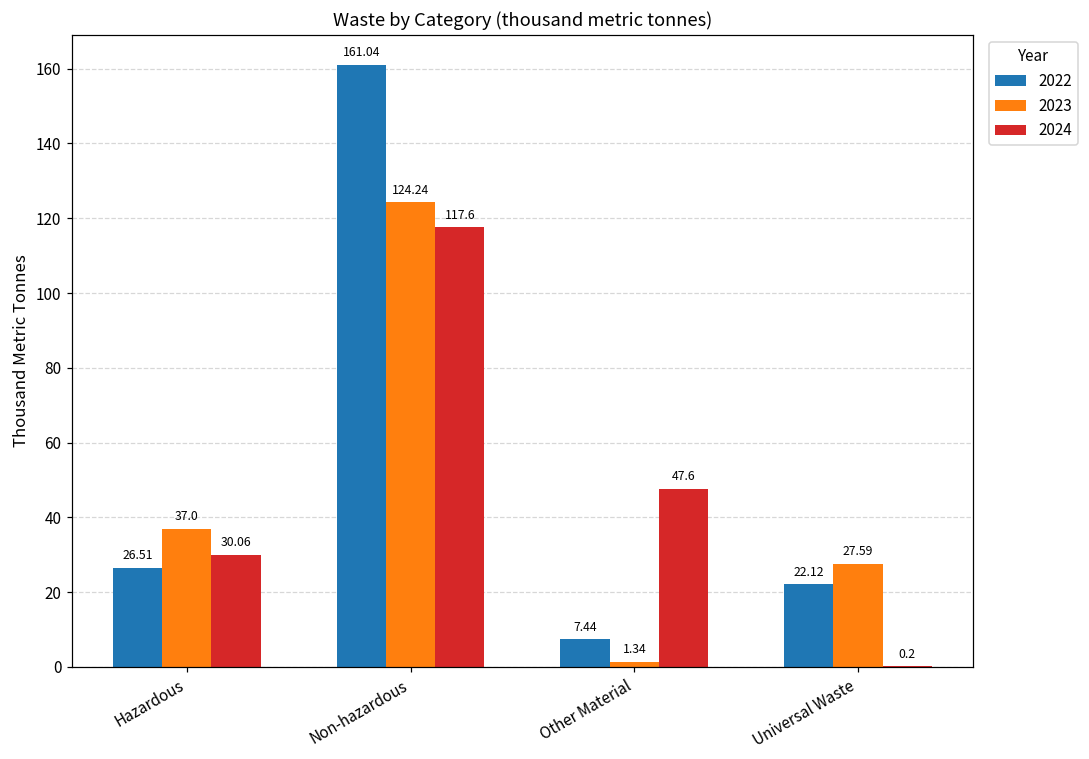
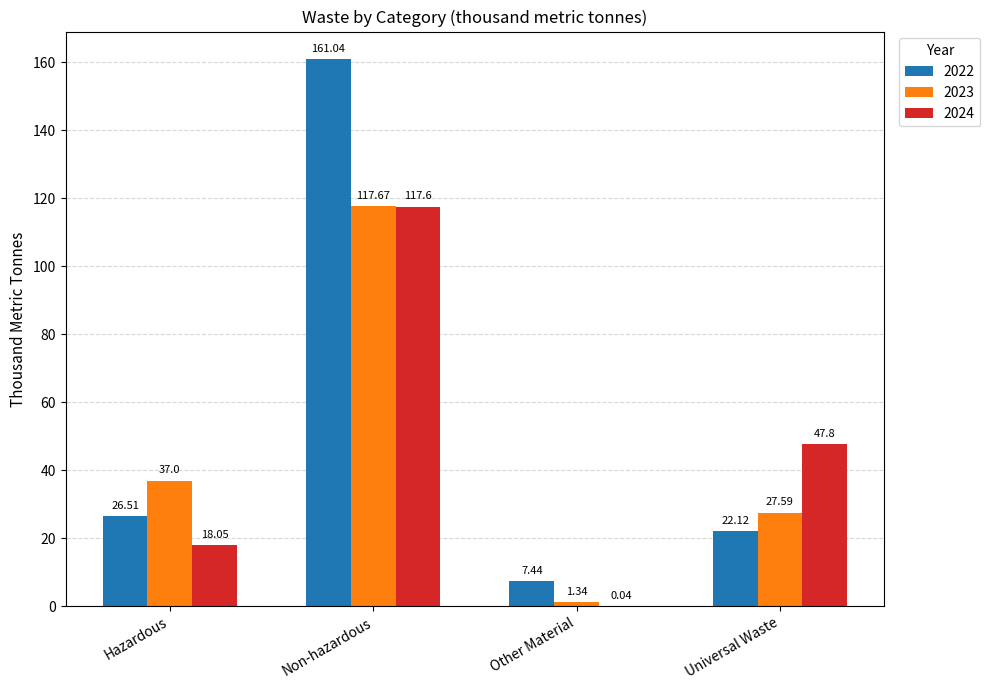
  {
    "2022": {
      "Hazardous": 26.51,
      "Non-hazardous": 161.04,
      "Other Material": 7.44,
      "Universal Waste": 22.12
    },
    "2023": {
      "Hazardous": 37.0,
-     "Non-hazardous": 124.24,
+     "Non-hazardous": 117.67,
      "Other Material": 1.34,
      "Universal Waste": 27.59
    },
    "2024": {
-     "Hazardous": 30.06,
+     "Hazardous": 18.05,
      "Non-hazardous": 117.6,
-     "Other Material": 47.6,
-     "Universal Waste": 0.2
+     "Other Material": 0.04,
+     "Universal Waste": 47.8
    }
  }
